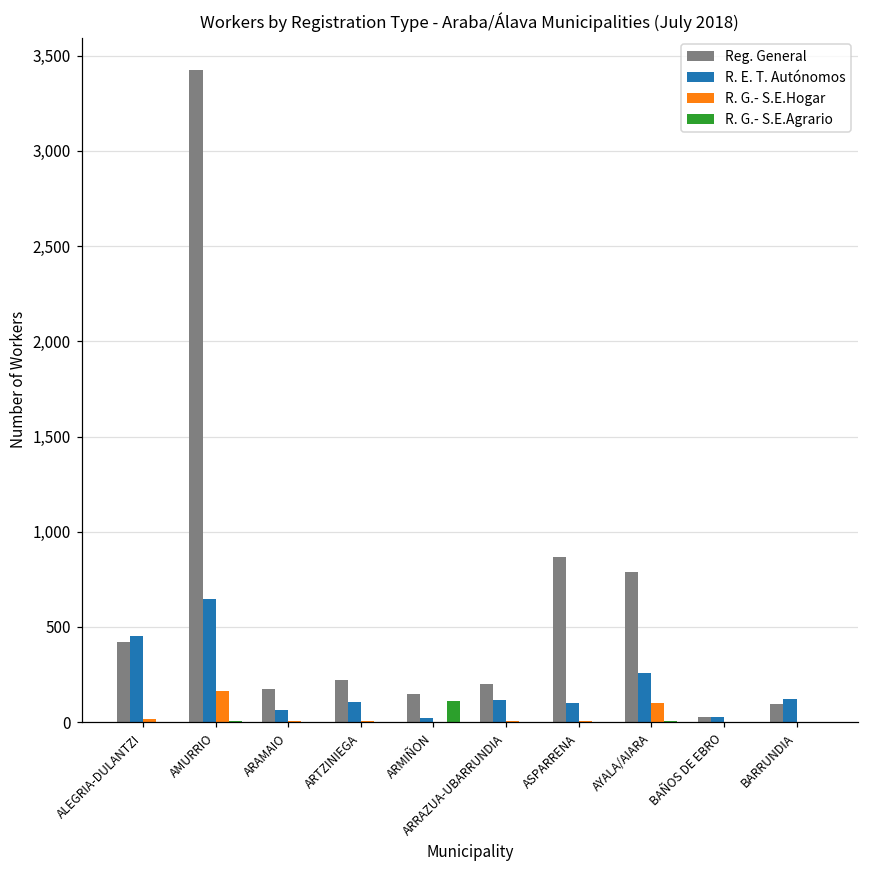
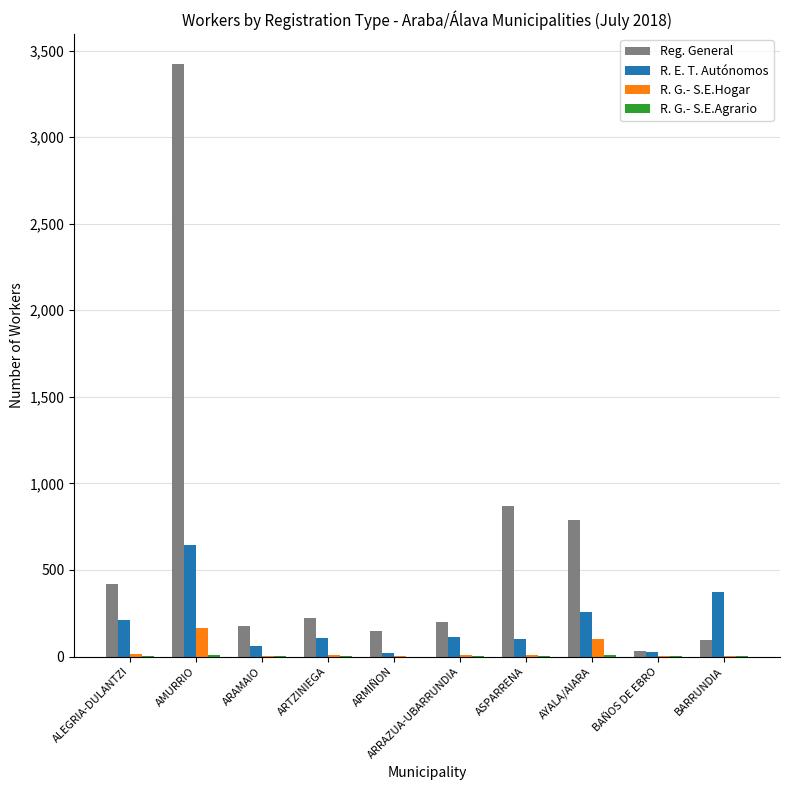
  {
    "Reg. General": {
      "ALEGRIA-DULANTZI": "420",
      "AMURRIO": "3,420",
      "ARAMAIO": "170",
      "ARTZINIEGA": "220",
      "ARMIÑON": "150",
      "ARRAZUA-UBARRUNDIA": "200",
      "ASPARRENA": "870",
      "AYALA/AIARA": "790",
      "BAÑOS DE EBRO": "30",
      "BARRUNDIA": "100"
    },
    "R. E. T. Autónomos": {
-     "ALEGRIA-DULANTZI": "460",
+     "ALEGRIA-DULANTZI": "210",
      "AMURRIO": "650",
      "ARAMAIO": "60",
      "ARTZINIEGA": "110",
      "ARMIÑON": "20",
      "ARRAZUA-UBARRUNDIA": "110",
      "ASPARRENA": "100",
      "AYALA/AIARA": "260",
      "BAÑOS DE EBRO": "30",
-     "BARRUNDIA": "120"
+     "BARRUNDIA": "370"
    },
    "R. G.- S.E.Hogar": {
      "ALEGRIA-DULANTZI": "20",
      "AMURRIO": "160",
      "AYALA/AIARA": "100"
    },
    "R. G.- S.E.Agrario": {
-     "ARMIÑON": "110"
+     "ARMIÑON": "0"
    }
  }
